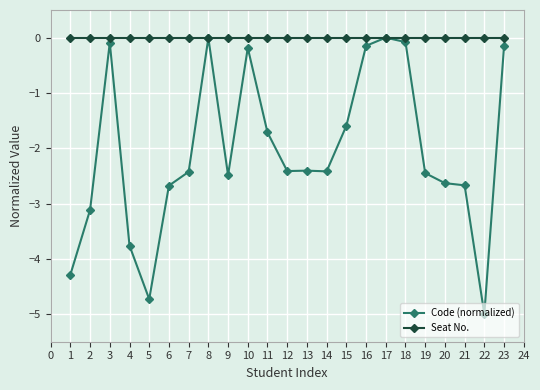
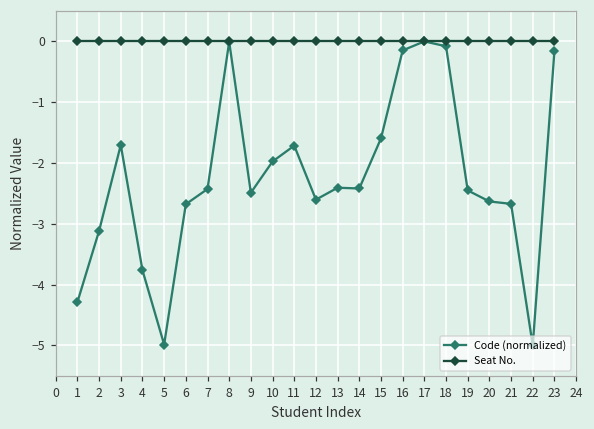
  {
    "Code (normalized)": {
      "1": -4.3,
      "2": -3.1,
-     "3": -0.1,
+     "3": -1.7,
      "4": -3.8,
-     "5": -4.7,
+     "5": -5.0,
      "6": -2.7,
      "7": -2.4,
      "9": -2.5,
-     "10": -0.2,
+     "10": -2.0,
      "11": -1.7,
-     "12": -2.4,
+     "12": -2.6,
      "13": -2.4,
      "14": -2.4,
      "15": -1.6,
      "16": -0.1,
      "18": -0.1,
      "19": -2.5,
      "20": -2.6,
      "21": -2.7,
      "23": -0.2
    },
    "Seat No.": {
      "1": 0.0,
      "2": 0.0,
      "3": 0.0,
      "4": 0.0,
      "5": 0.0,
      "6": 0.0,
      "7": 0.0,
      "9": 0.0,
      "10": 0.0,
      "11": 0.0,
      "12": 0.0,
      "13": 0.0,
      "14": 0.0,
      "15": 0.0,
      "16": 0.0,
      "18": 0.0,
      "19": 0.0,
      "20": 0.0,
      "21": 0.0,
      "22": 0.0,
      "23": 0.0
    }
  }
